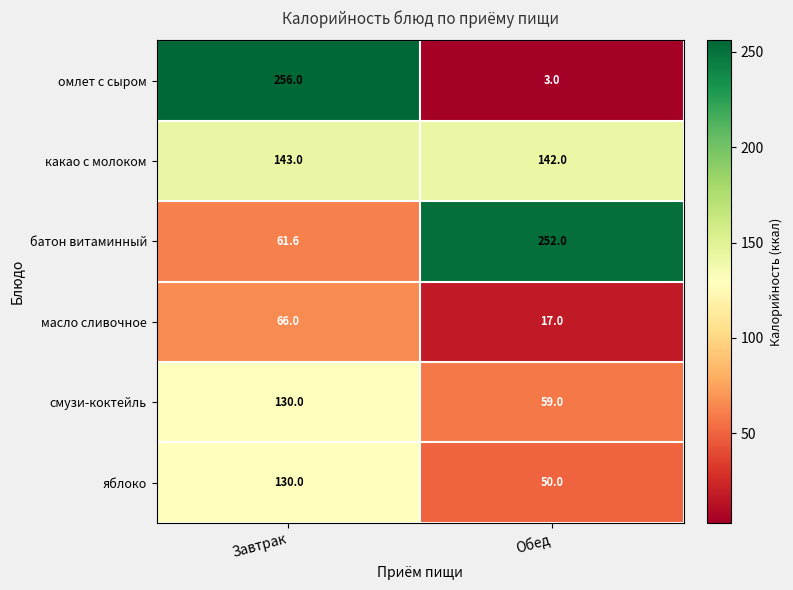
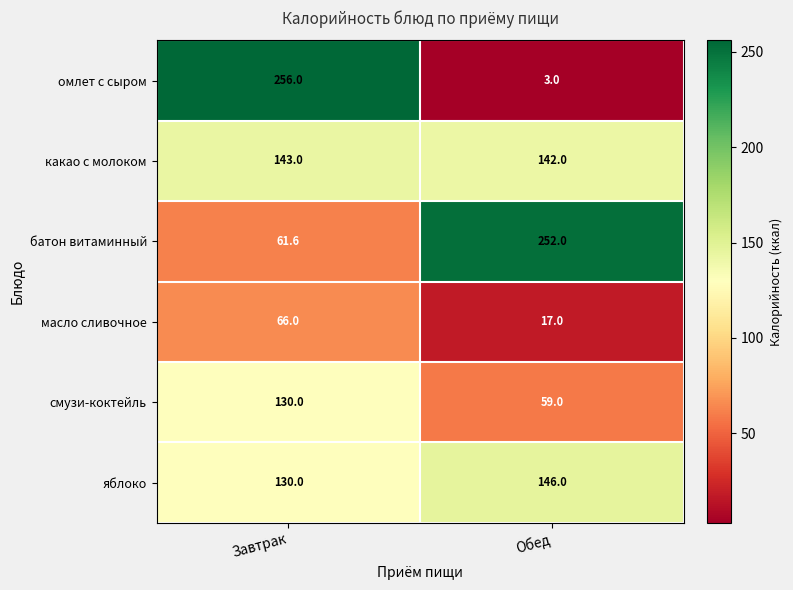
  {
    "омлет с сыром": {
      "Завтрак": 256.0,
      "Обед": 3.0
    },
    "какао с молоком": {
      "Завтрак": 143.0,
      "Обед": 142.0
    },
    "батон витаминный": {
      "Завтрак": 61.6,
      "Обед": 252.0
    },
    "масло сливочное": {
      "Завтрак": 66.0,
      "Обед": 17.0
    },
    "смузи-коктейль": {
      "Завтрак": 130.0,
      "Обед": 59.0
    },
    "яблоко": {
      "Завтрак": 130.0,
-     "Обед": 50.0
+     "Обед": 146.0
    }
  }
